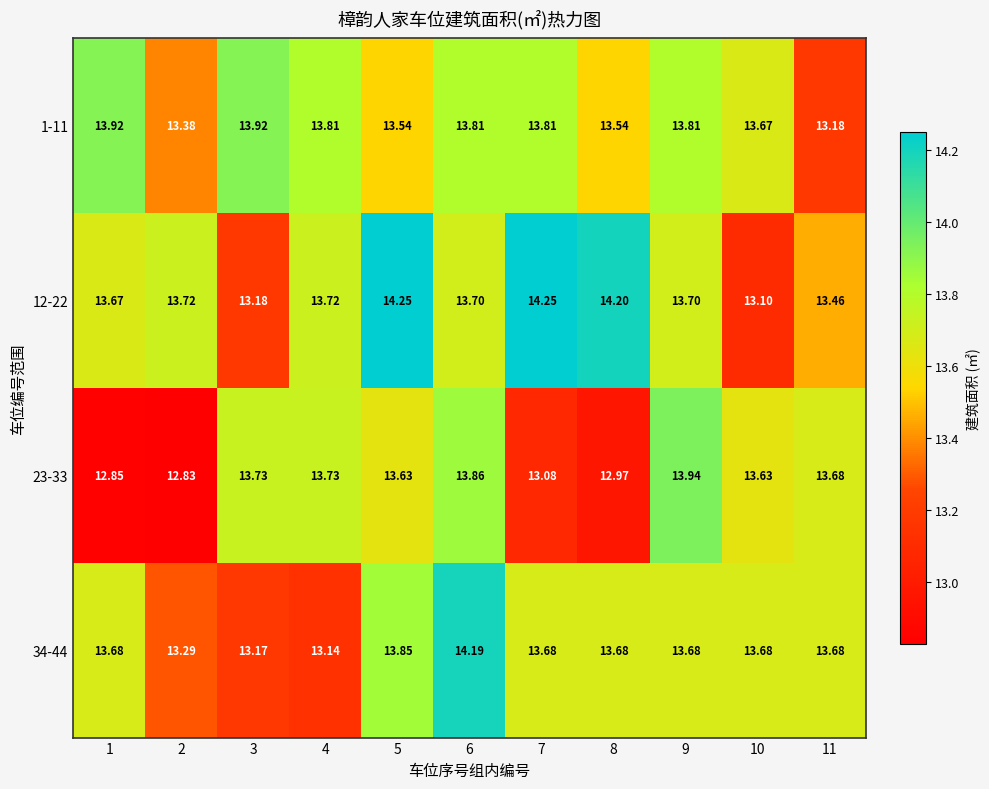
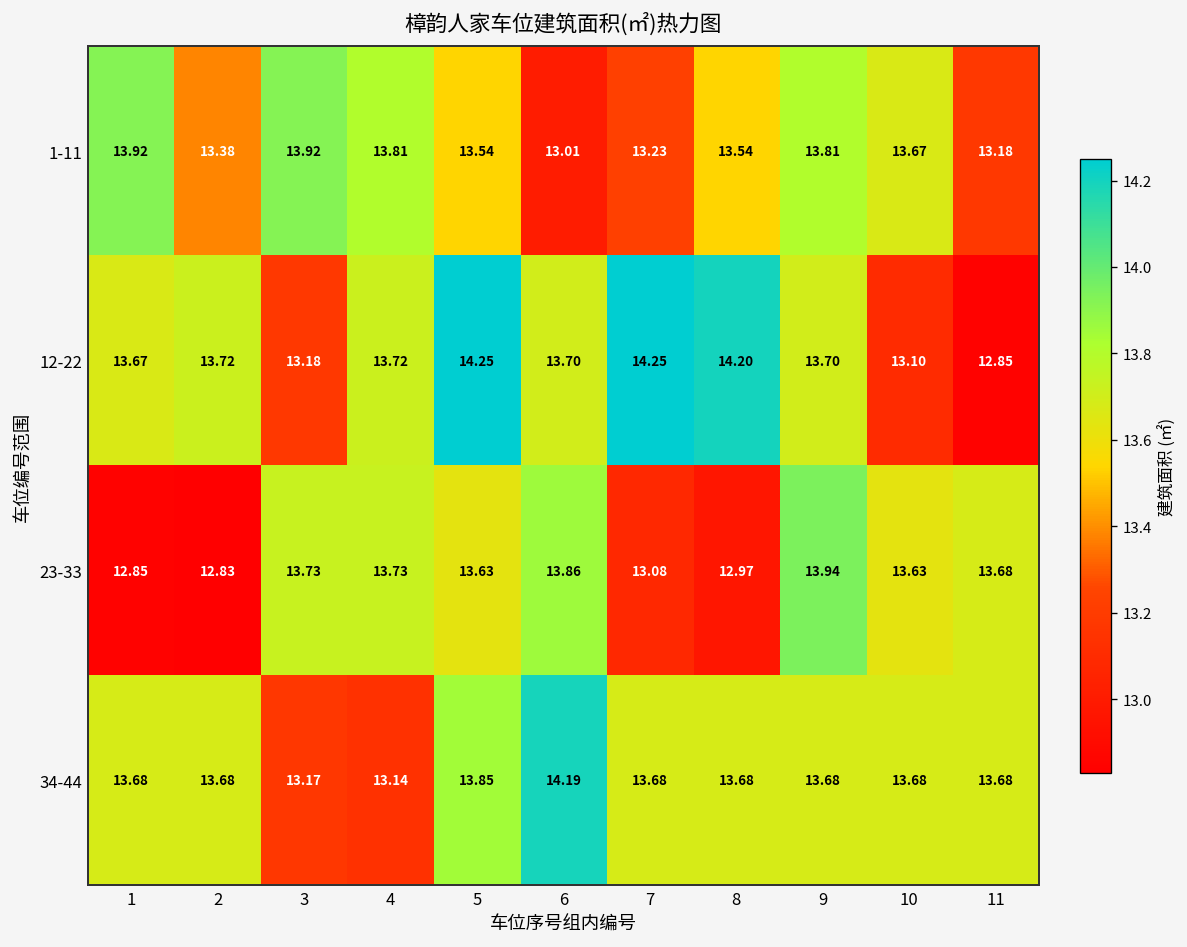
  {
    "1-11": {
      "1": 13.92,
      "2": 13.38,
      "3": 13.92,
      "4": 13.81,
      "5": 13.54,
-     "6": 13.81,
-     "7": 13.81,
+     "6": 13.01,
+     "7": 13.23,
      "8": 13.54,
      "9": 13.81,
      "10": 13.67,
      "11": 13.18
    },
    "12-22": {
      "1": 13.67,
      "2": 13.72,
      "3": 13.18,
      "4": 13.72,
      "5": 14.25,
      "6": 13.70,
      "7": 14.25,
      "8": 14.20,
      "9": 13.70,
      "10": 13.10,
-     "11": 13.46
+     "11": 12.85
    },
    "23-33": {
      "1": 12.85,
      "2": 12.83,
      "3": 13.73,
      "4": 13.73,
      "5": 13.63,
      "6": 13.86,
      "7": 13.08,
      "8": 12.97,
      "9": 13.94,
      "10": 13.63,
      "11": 13.68
    },
    "34-44": {
      "1": 13.68,
-     "2": 13.29,
+     "2": 13.68,
      "3": 13.17,
      "4": 13.14,
      "5": 13.85,
      "6": 14.19,
      "7": 13.68,
      "8": 13.68,
      "9": 13.68,
      "10": 13.68,
      "11": 13.68
    }
  }
